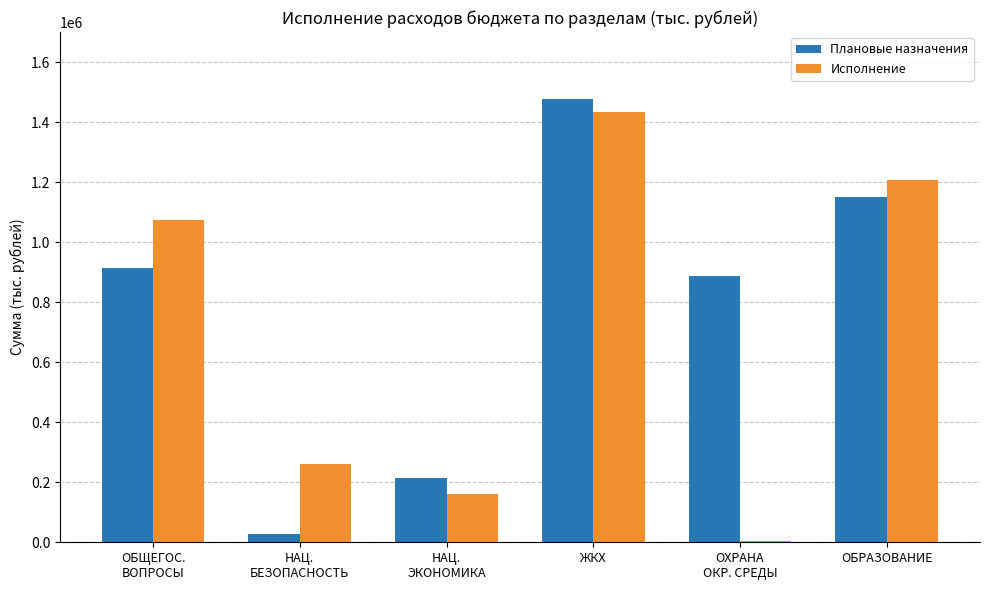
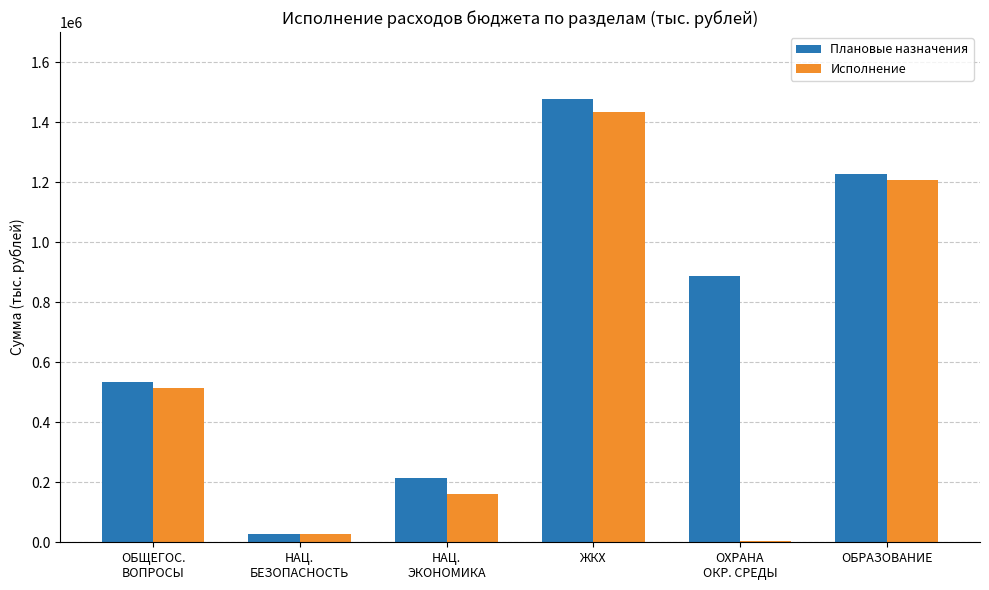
  {
    "Плановые назначения": {
-     "ОБЩЕГОС. ВОПРОСЫ": 910000,
+     "ОБЩЕГОС. ВОПРОСЫ": 530000,
      "НАЦ. БЕЗОПАСНОСТЬ": 30000,
      "НАЦ. ЭКОНОМИКА": 210000,
      "ЖКХ": 1480000,
      "ОХРАНА ОКР. СРЕДЫ": 890000,
-     "ОБРАЗОВАНИЕ": 1150000
+     "ОБРАЗОВАНИЕ": 1230000
    },
    "Исполнение": {
-     "ОБЩЕГОС. ВОПРОСЫ": 1070000,
-     "НАЦ. БЕЗОПАСНОСТЬ": 260000,
+     "ОБЩЕГОС. ВОПРОСЫ": 510000,
+     "НАЦ. БЕЗОПАСНОСТЬ": 30000,
      "НАЦ. ЭКОНОМИКА": 160000,
      "ЖКХ": 1430000,
      "ОБРАЗОВАНИЕ": 1210000
    }
  }
